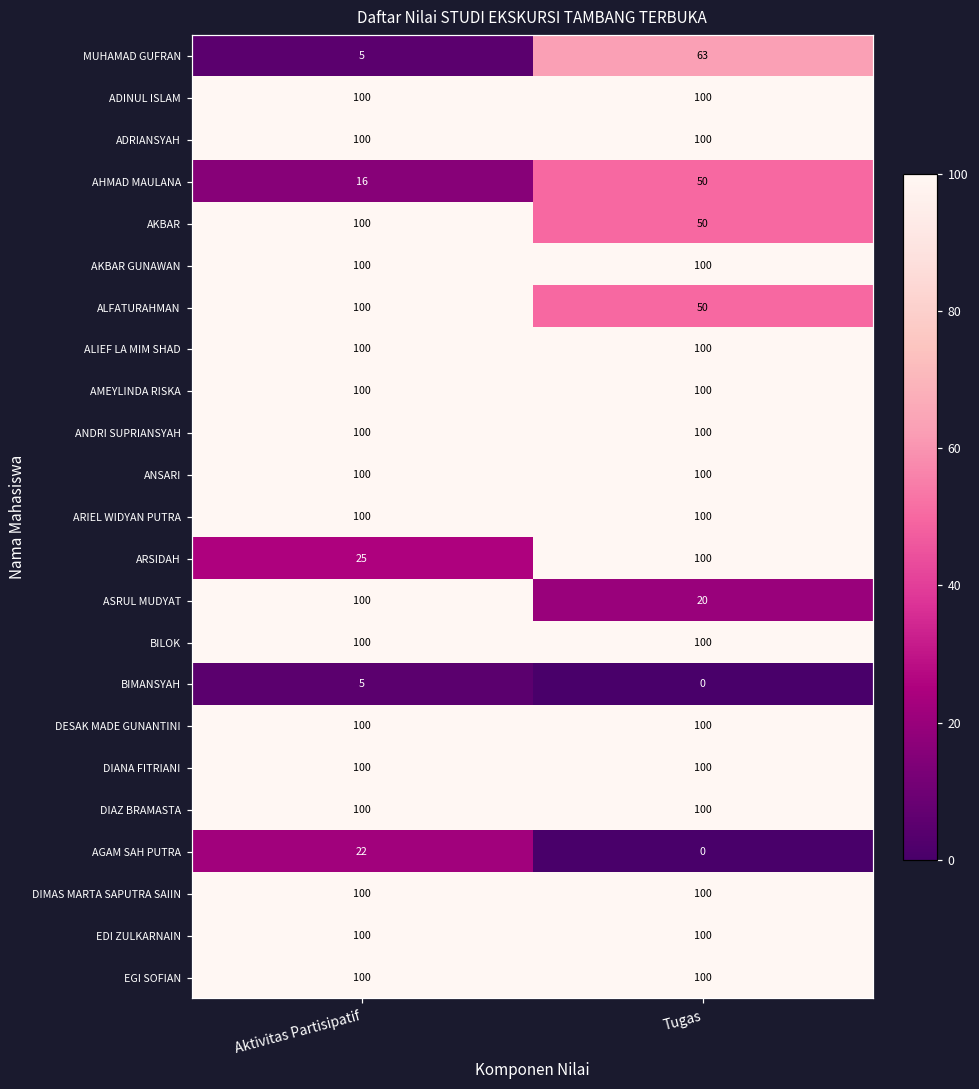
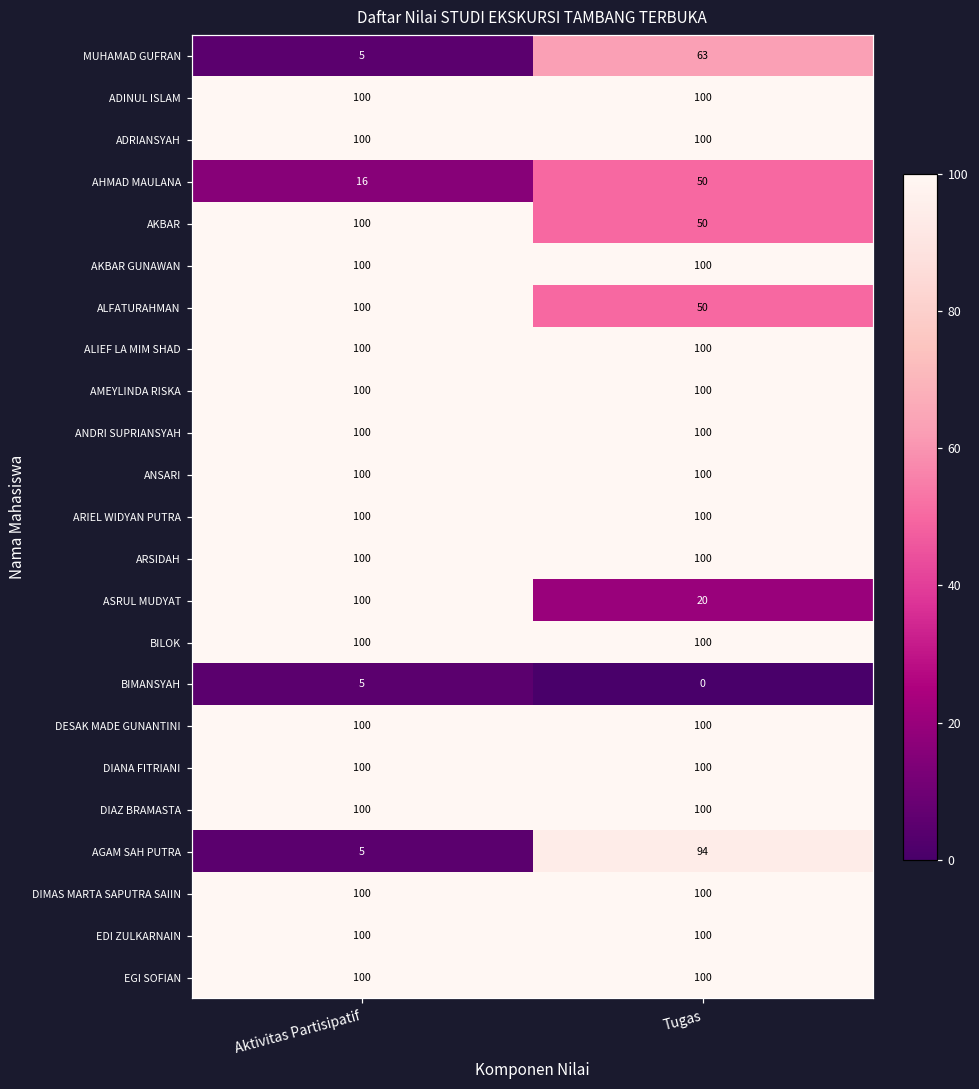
  {
    "MUHAMAD GUFRAN": {
      "Aktivitas Partisipatif": 5,
      "Tugas": 63
    },
    "ADINUL ISLAM": {
      "Aktivitas Partisipatif": 100,
      "Tugas": 100
    },
    "ADRIANSYAH": {
      "Aktivitas Partisipatif": 100,
      "Tugas": 100
    },
    "AHMAD MAULANA": {
      "Aktivitas Partisipatif": 16,
      "Tugas": 50
    },
    "AKBAR": {
      "Aktivitas Partisipatif": 100,
      "Tugas": 50
    },
    "AKBAR GUNAWAN": {
      "Aktivitas Partisipatif": 100,
      "Tugas": 100
    },
    "ALFATURAHMAN": {
      "Aktivitas Partisipatif": 100,
      "Tugas": 50
    },
    "ALIEF LA MIM SHAD": {
      "Aktivitas Partisipatif": 100,
      "Tugas": 100
    },
    "AMEYLINDA RISKA": {
      "Aktivitas Partisipatif": 100,
      "Tugas": 100
    },
    "ANDRI SUPRIANSYAH": {
      "Aktivitas Partisipatif": 100,
      "Tugas": 100
    },
    "ANSARI": {
      "Aktivitas Partisipatif": 100,
      "Tugas": 100
    },
    "ARIEL WIDYAN PUTRA": {
      "Aktivitas Partisipatif": 100,
      "Tugas": 100
    },
    "ARSIDAH": {
-     "Aktivitas Partisipatif": 25,
+     "Aktivitas Partisipatif": 100,
      "Tugas": 100
    },
    "ASRUL MUDYAT": {
      "Aktivitas Partisipatif": 100,
      "Tugas": 20
    },
    "BILOK": {
      "Aktivitas Partisipatif": 100,
      "Tugas": 100
    },
    "BIMANSYAH": {
      "Aktivitas Partisipatif": 5,
      "Tugas": 0
    },
    "DESAK MADE GUNANTINI": {
      "Aktivitas Partisipatif": 100,
      "Tugas": 100
    },
    "DIANA FITRIANI": {
      "Aktivitas Partisipatif": 100,
      "Tugas": 100
    },
    "DIAZ BRAMASTA": {
      "Aktivitas Partisipatif": 100,
      "Tugas": 100
    },
    "AGAM SAH PUTRA": {
-     "Aktivitas Partisipatif": 22,
-     "Tugas": 0
+     "Aktivitas Partisipatif": 5,
+     "Tugas": 94
    },
    "DIMAS MARTA SAPUTRA SAIIN": {
      "Aktivitas Partisipatif": 100,
      "Tugas": 100
    },
    "EDI ZULKARNAIN": {
      "Aktivitas Partisipatif": 100,
      "Tugas": 100
    },
    "EGI SOFIAN": {
      "Aktivitas Partisipatif": 100,
      "Tugas": 100
    }
  }
